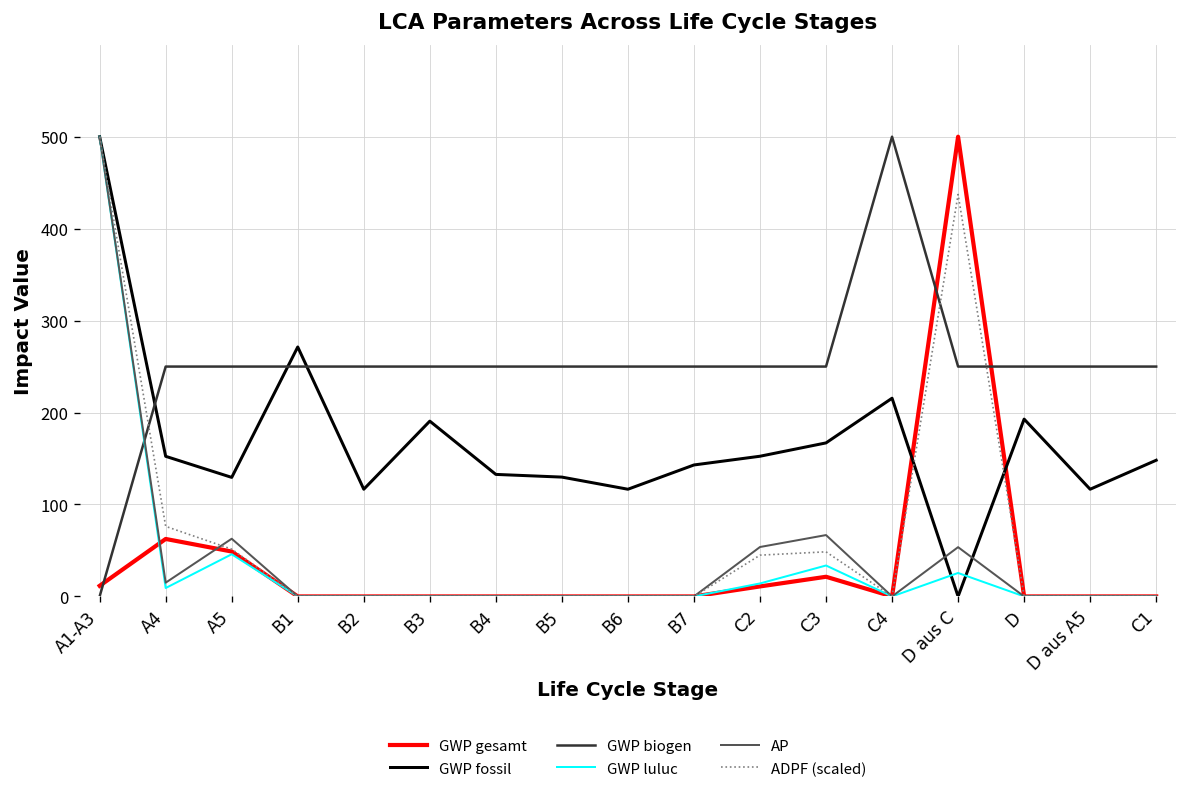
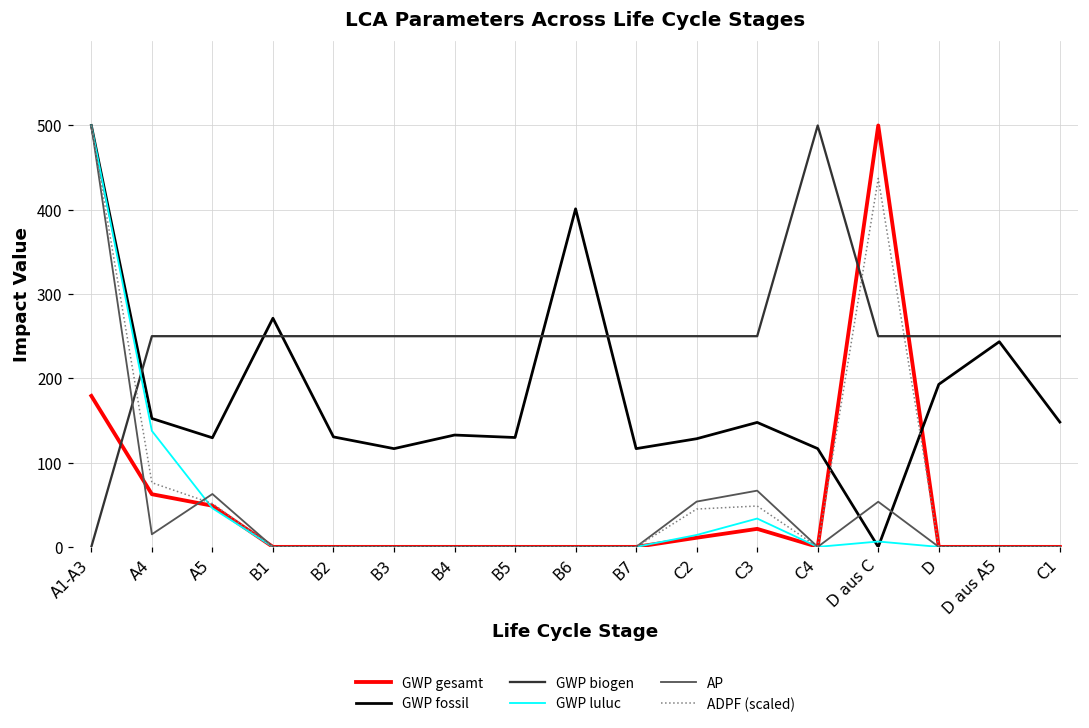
  {
    "GWP gesamt": {
-     "A1-A3": 10,
+     "A1-A3": 180,
      "A4": 60,
      "C3": 20,
      "D aus C": 500
    },
    "GWP fossil": {
      "A4": 150,
      "A5": 130,
      "B1": 270,
-     "B2": 120,
-     "B3": 190,
+     "B2": 130,
+     "B3": 120,
      "B4": 130,
      "B5": 130,
-     "B6": 120,
-     "B7": 140,
-     "C2": 150,
-     "C3": 170,
-     "C4": 220,
+     "B6": 400,
+     "B7": 120,
+     "C2": 130,
+     "C3": 150,
+     "C4": 120,
      "D aus C": 0,
      "D": 190,
-     "D aus A5": 120,
+     "D aus A5": 240,
      "C1": 150
    },
    "GWP luluc": {
-     "A4": 10,
+     "A4": 140,
      "C3": 30,
-     "D aus C": 30
+     "D aus C": 10
    },
    "ADPF (scaled)": {
      "A4": 80,
      "C2": 40,
      "C3": 50,
      "D aus C": 440
    }
  }
